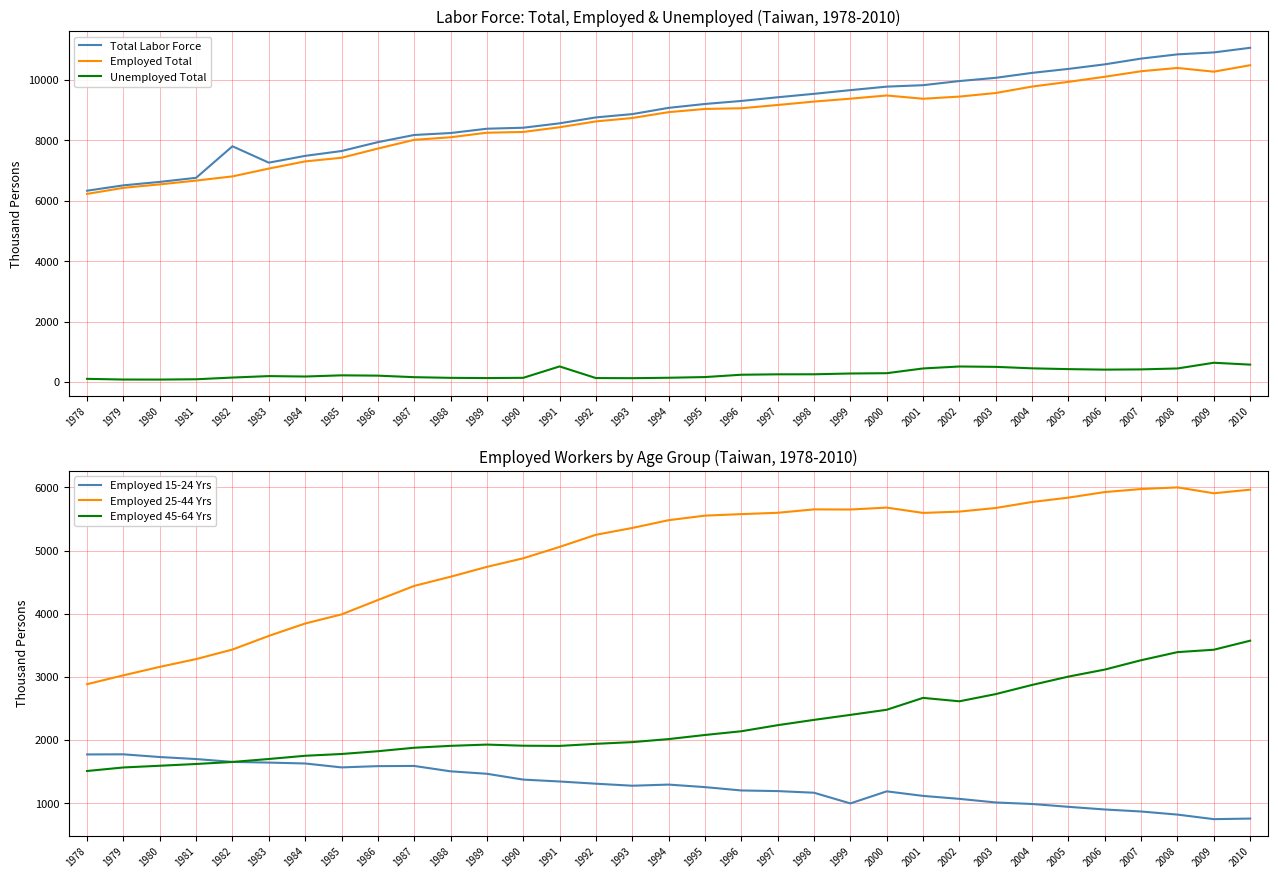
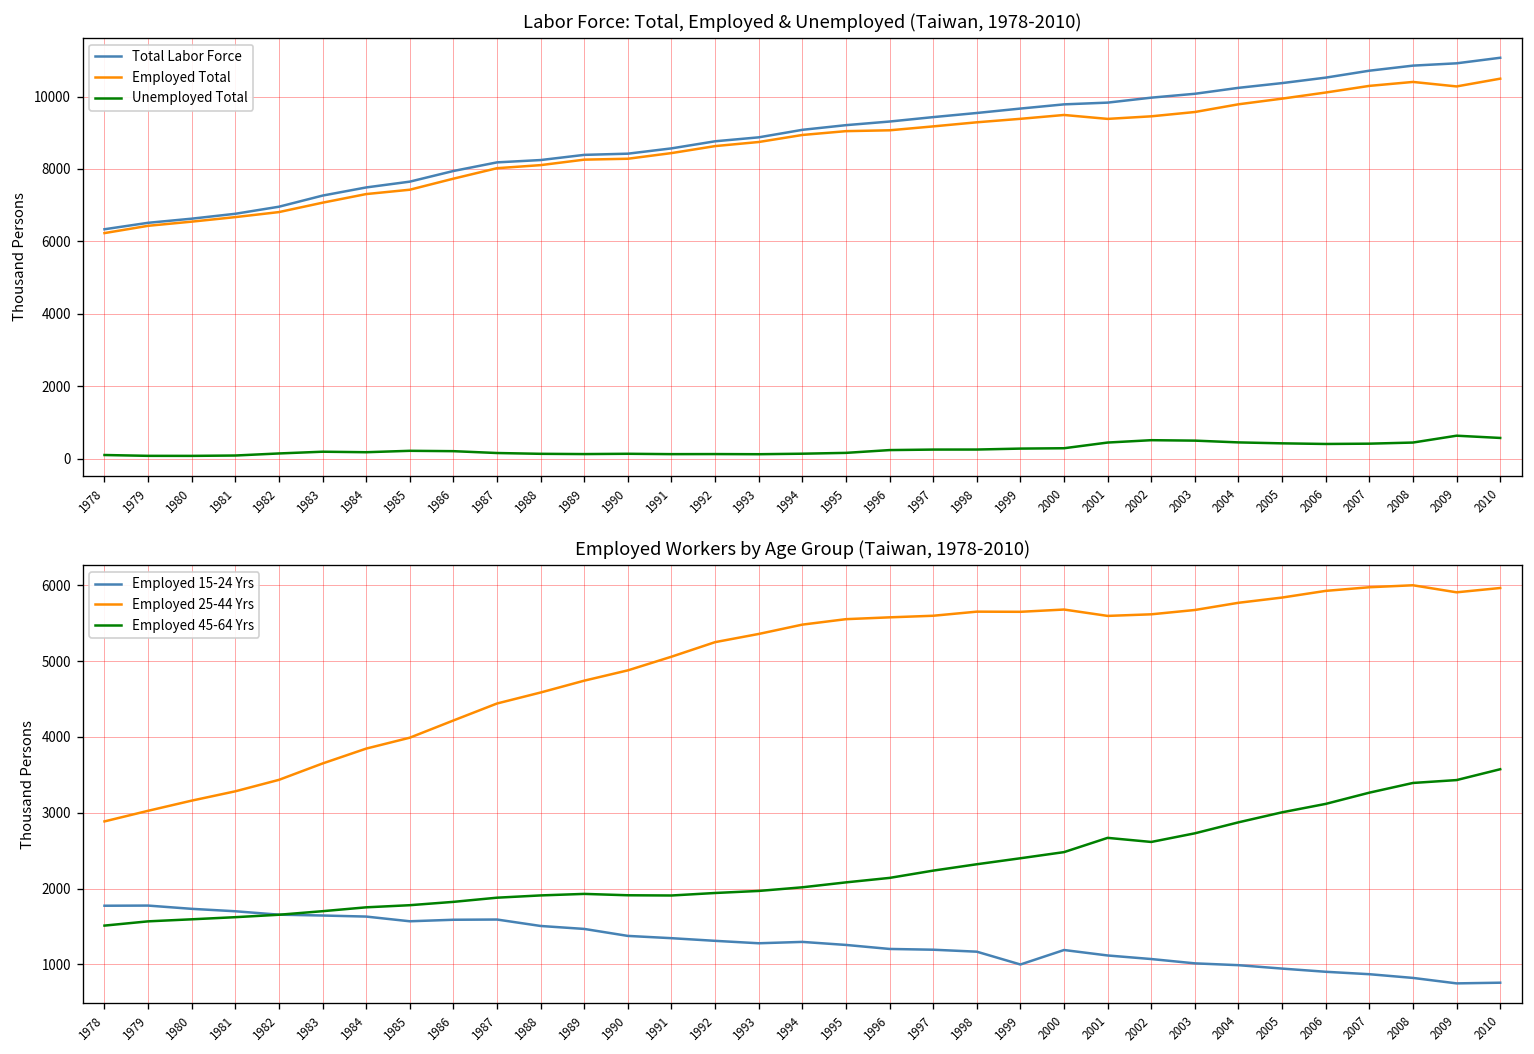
  {
    "Labor Force: Total, Employed & Unemployed (Taiwan, 1978-2010)": {
      "Total Labor Force": {
        "1978": 6300,
        "1981": 6800,
-       "1982": 7800,
+       "1982": 7000,
        "1983": 7300,
        "1984": 7500,
        "1985": 7700,
        "1986": 7900,
        "1987": 8200,
        "1988": 8200,
        "1989": 8400,
        "1990": 8400,
        "1991": 8600,
        "1992": 8800,
        "1993": 8900,
        "1994": 9100,
        "1995": 9200,
        "1996": 9300,
        "1997": 9400,
        "1998": 9500,
        "1999": 9700,
        "2000": 9800,
        "2001": 9800,
        "2002": 10000,
        "2003": 10100,
        "2004": 10200,
        "2005": 10400,
        "2006": 10500,
        "2007": 10700,
        "2008": 10900,
        "2009": 10900,
        "2010": 11100
      },
      "Employed Total": {
        "1978": 6200,
        "1981": 6700,
        "1982": 6800,
        "1983": 7100,
        "1984": 7300,
        "1985": 7400,
        "1986": 7700,
        "1987": 8000,
        "1988": 8100,
        "1989": 8300,
        "1990": 8300,
        "1991": 8400,
        "1992": 8600,
        "1993": 8700,
        "1994": 8900,
        "1995": 9000,
        "1996": 9100,
        "1997": 9200,
        "1998": 9300,
        "1999": 9400,
        "2000": 9500,
        "2001": 9400,
        "2002": 9500,
        "2003": 9600,
        "2004": 9800,
        "2005": 9900,
        "2006": 10100,
        "2007": 10300,
        "2008": 10400,
        "2009": 10300,
        "2010": 10500
      },
      "Unemployed Total": {
        "1978": 100,
        "1979": 100,
        "1980": 100,
        "1981": 100,
        "1982": 100,
        "1983": 200,
        "1984": 200,
        "1985": 200,
        "1986": 200,
        "1987": 200,
        "1988": 100,
        "1989": 100,
        "1990": 100,
-       "1991": 500,
+       "1991": 100,
        "1992": 100,
        "1993": 100,
        "1994": 100,
        "1995": 200,
        "1996": 200,
        "1997": 300,
        "1998": 300,
        "1999": 300,
        "2000": 300,
        "2001": 500,
        "2002": 500,
        "2003": 500,
        "2004": 500,
        "2005": 400,
        "2006": 400,
        "2007": 400,
        "2008": 500,
        "2009": 600,
        "2010": 600
      }
    },
    "Employed Workers by Age Group (Taiwan, 1978-2010)": {
      "Employed 15-24 Yrs": {
        "1978": 1800,
        "1979": 1800,
        "1980": 1700,
        "1981": 1700,
        "1983": 1600,
        "1984": 1600,
        "1985": 1600,
        "1986": 1600,
        "1987": 1600,
        "1988": 1500,
        "1989": 1500,
        "1990": 1400,
        "1991": 1300,
        "1992": 1300,
        "1993": 1300,
        "1994": 1300,
        "1995": 1300,
        "1996": 1200,
        "1997": 1200,
        "1998": 1200,
        "1999": 1000,
        "2000": 1200,
        "2001": 1100,
        "2002": 1100,
        "2003": 1000,
        "2004": 1000,
        "2005": 900,
        "2006": 900,
        "2007": 900,
        "2008": 800,
        "2009": 700,
        "2010": 800
      },
      "Employed 25-44 Yrs": {
        "1978": 2900,
        "1979": 3000,
        "1980": 3200,
        "1981": 3300,
        "1982": 3400,
        "1983": 3600,
        "1984": 3800,
        "1985": 4000,
        "1986": 4200,
        "1987": 4400,
        "1988": 4600,
        "1989": 4700,
        "1990": 4900,
        "1991": 5100,
        "1992": 5200,
        "1993": 5400,
        "1994": 5500,
        "1995": 5600,
        "1996": 5600,
        "1997": 5600,
        "1998": 5700,
        "1999": 5600,
        "2000": 5700,
        "2001": 5600,
        "2002": 5600,
        "2003": 5700,
        "2004": 5800,
        "2005": 5800,
        "2006": 5900,
        "2007": 6000,
        "2008": 6000,
        "2009": 5900,
        "2010": 6000
      },
      "Employed 45-64 Yrs": {
        "1978": 1500,
        "1979": 1600,
        "1980": 1600,
        "1981": 1600,
        "1983": 1700,
        "1984": 1800,
        "1985": 1800,
        "1986": 1800,
        "1987": 1900,
        "1988": 1900,
        "1989": 1900,
        "1990": 1900,
        "1991": 1900,
        "1992": 1900,
        "1993": 2000,
        "1994": 2000,
        "1995": 2100,
        "1996": 2100,
        "1997": 2200,
        "1998": 2300,
        "1999": 2400,
        "2000": 2500,
        "2001": 2700,
        "2002": 2600,
        "2003": 2700,
        "2004": 2900,
        "2005": 3000,
        "2006": 3100,
        "2007": 3300,
        "2008": 3400,
        "2009": 3400,
        "2010": 3600
      }
    }
  }
